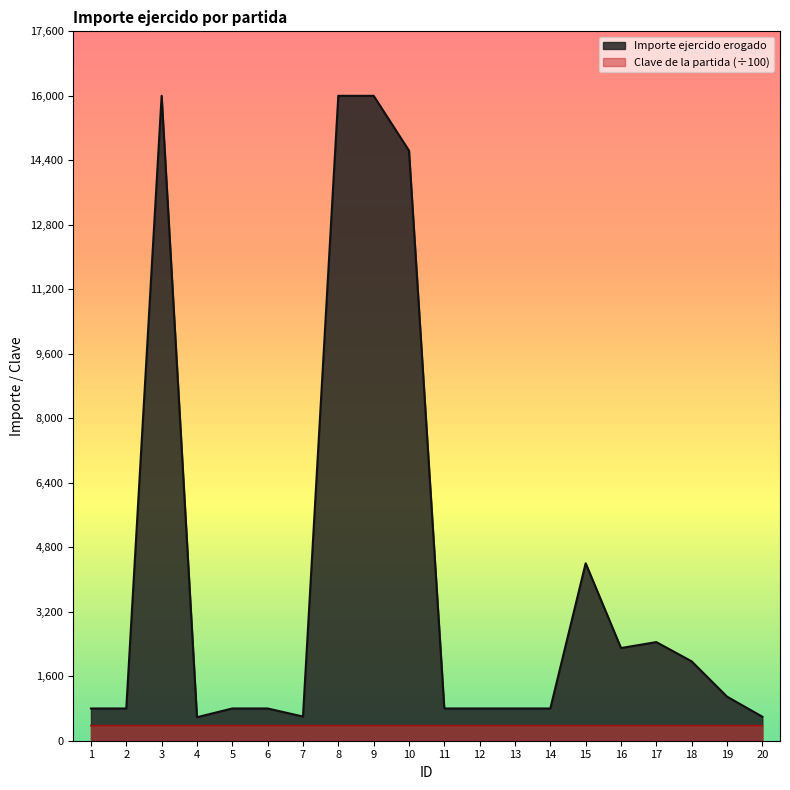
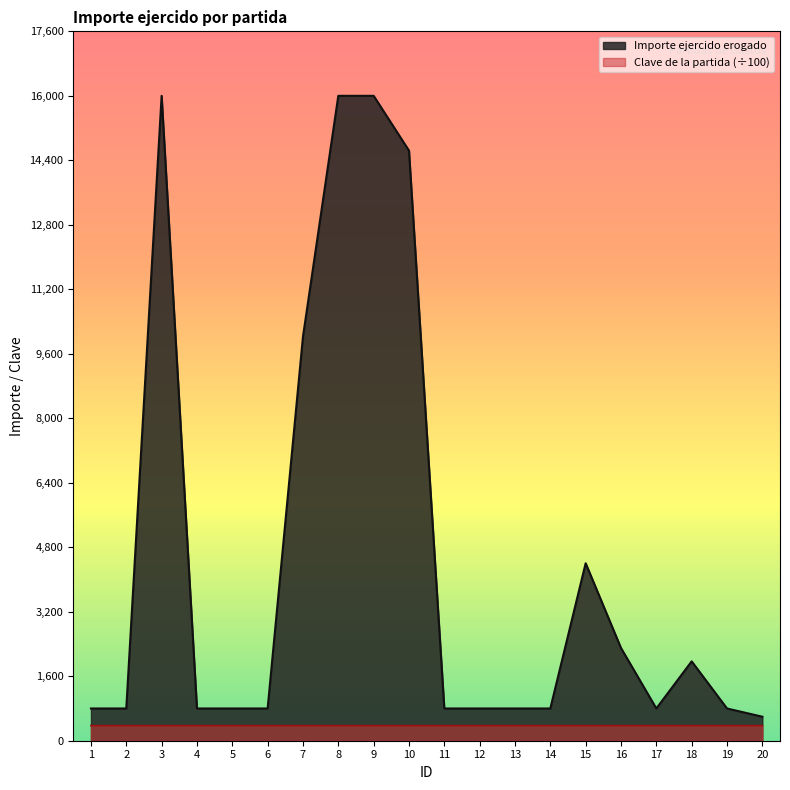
  {
    "Importe ejercido erogado": {
      "1": "800",
      "2": "800",
      "3": "16,000",
-     "4": "600",
+     "4": "800",
      "5": "800",
      "6": "800",
-     "7": "600",
+     "7": "10,000",
      "8": "16,000",
      "9": "16,000",
      "10": "14,600",
      "11": "800",
      "12": "800",
      "13": "800",
      "14": "800",
      "15": "4,400",
      "16": "2,300",
-     "17": "2,400",
+     "17": "800",
      "18": "2,000",
-     "19": "1,100",
+     "19": "800",
      "20": "600"
    },
    "Clave de la partida (÷100)": {
      "1": "400",
      "2": "400",
      "3": "400",
      "4": "400",
      "5": "400",
      "6": "400",
      "7": "400",
      "8": "400",
      "9": "400",
      "10": "400",
      "11": "400",
      "12": "400",
      "13": "400",
      "14": "400",
      "15": "400",
      "16": "400",
      "17": "400",
      "18": "400",
      "19": "400",
      "20": "400"
    }
  }
